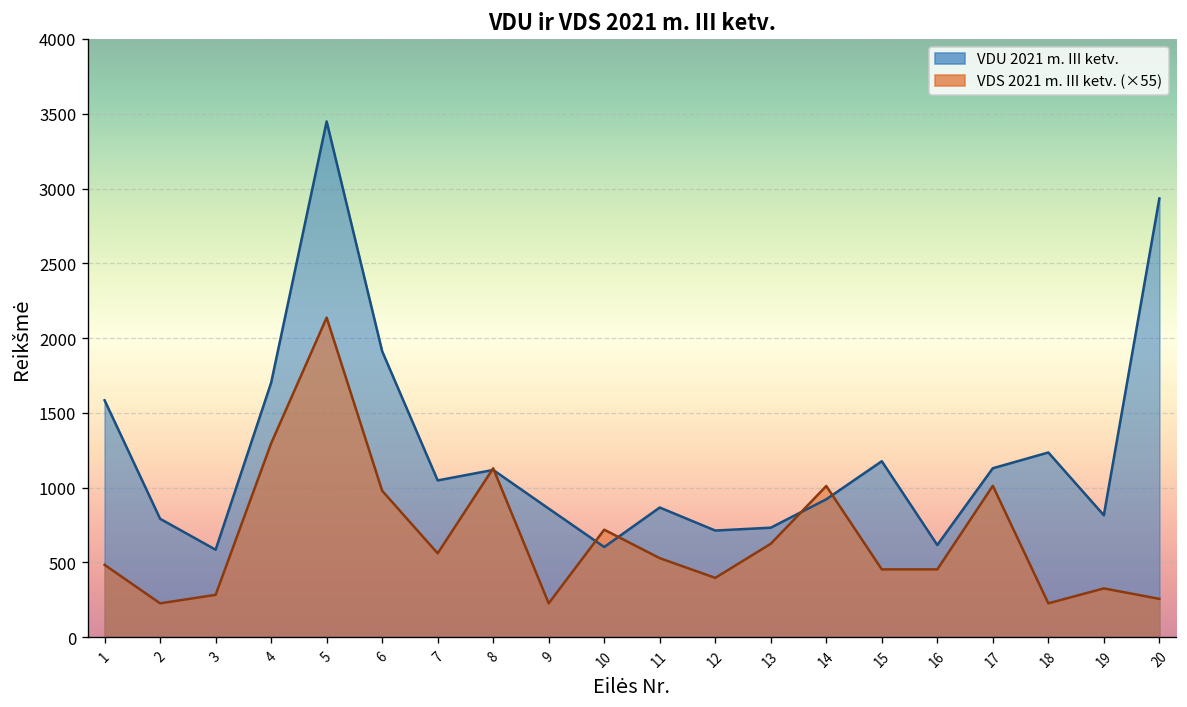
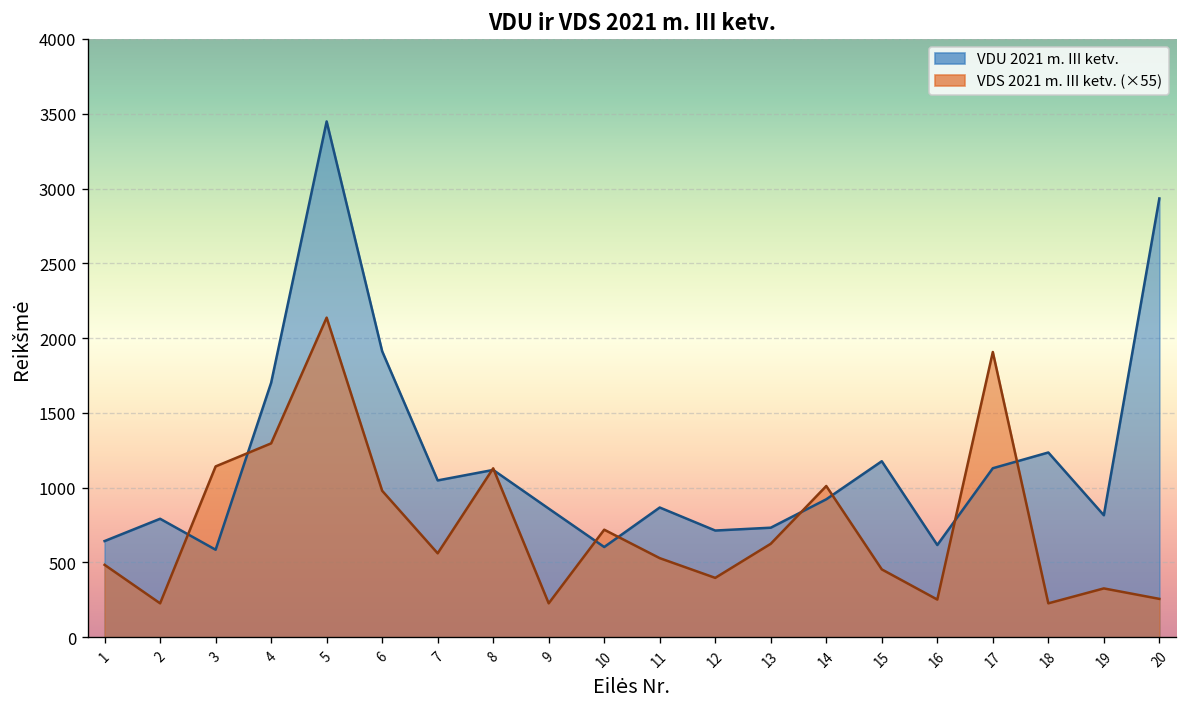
  {
    "VDU 2021 m. III ketv.": {
-     "1": 1580,
+     "1": 640,
      "2": 790,
      "3": 590,
      "4": 1700,
      "5": 3450,
      "6": 1910,
      "7": 1050,
      "9": 860,
      "10": 600,
      "11": 870,
      "12": 710,
      "13": 730,
      "14": 920,
      "15": 1180,
      "16": 620,
      "17": 1130,
      "18": 1240,
      "19": 820,
      "20": 2930
    },
    "VDS 2021 m. III ketv. (×55)": {
      "1": 480,
      "2": 230,
-     "3": 280,
+     "3": 1140,
      "4": 1300,
      "5": 2140,
      "6": 980,
      "7": 560,
      "9": 230,
      "10": 720,
      "11": 530,
      "12": 400,
      "13": 630,
      "14": 1010,
      "15": 450,
-     "16": 450,
-     "17": 1010,
+     "16": 250,
+     "17": 1910,
      "18": 230,
      "19": 330,
      "20": 260
    }
  }
